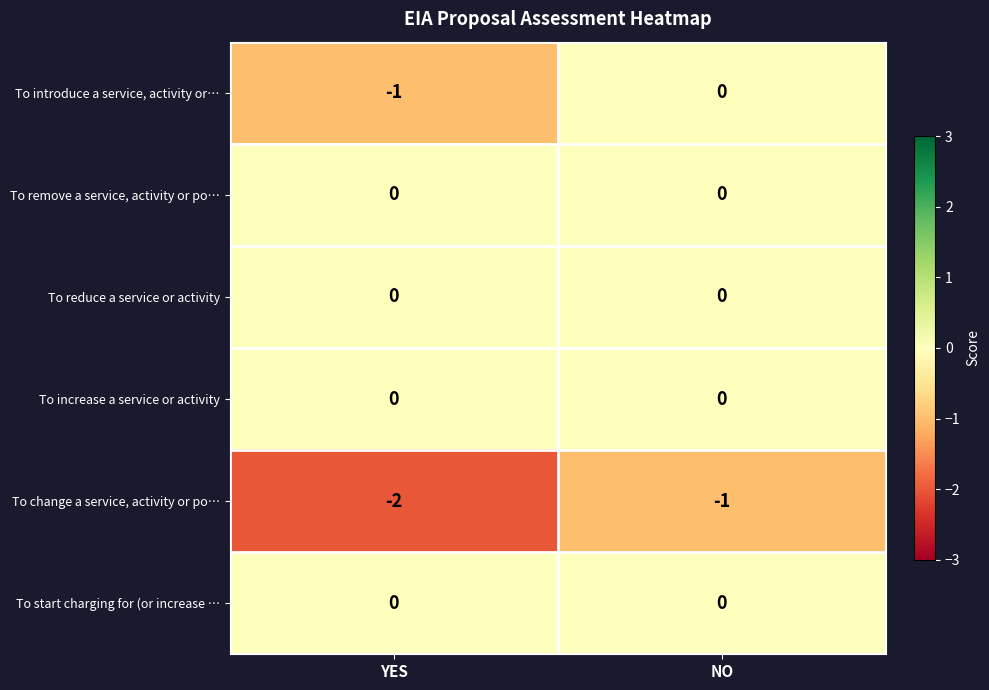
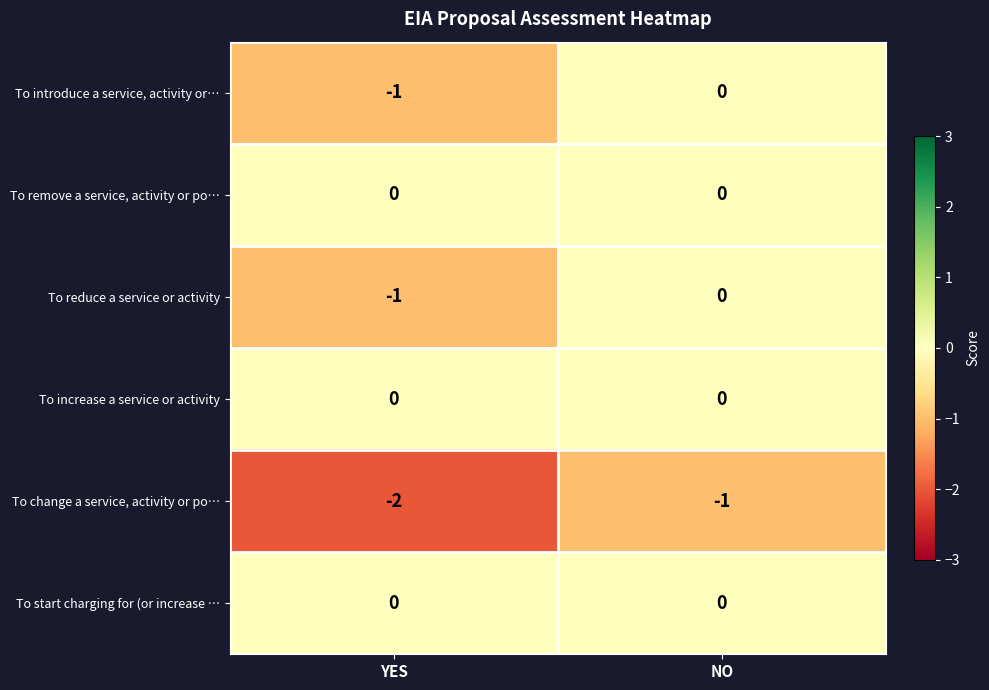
  {
    "To introduce a service, activity or…": {
      "YES": -1,
      "NO": 0
    },
    "To remove a service, activity or po…": {
      "YES": 0,
      "NO": 0
    },
    "To reduce a service or activity": {
-     "YES": 0,
+     "YES": -1,
      "NO": 0
    },
    "To increase a service or activity": {
      "YES": 0,
      "NO": 0
    },
    "To change a service, activity or po…": {
      "YES": -2,
      "NO": -1
    },
    "To start charging for (or increase …": {
      "YES": 0,
      "NO": 0
    }
  }
